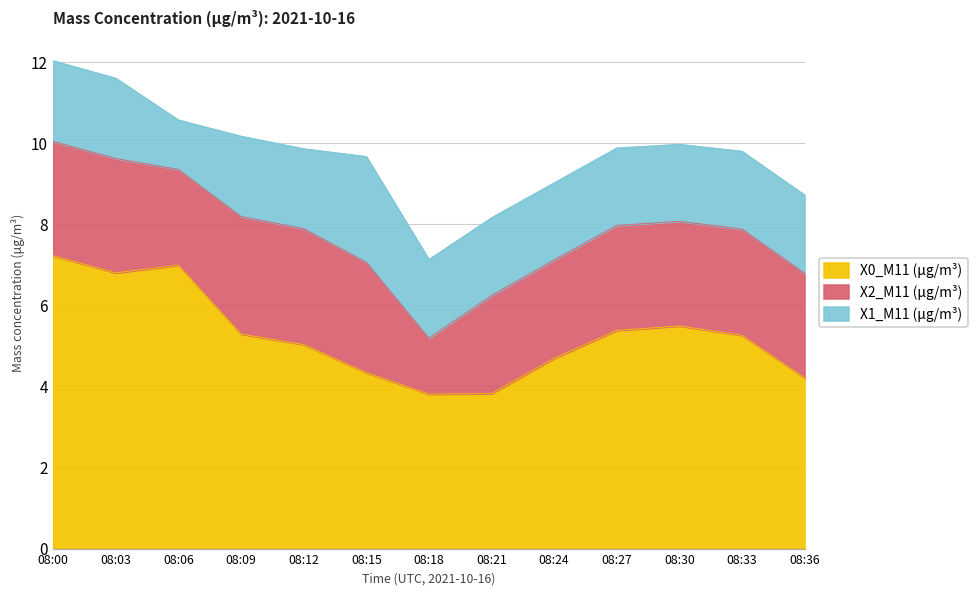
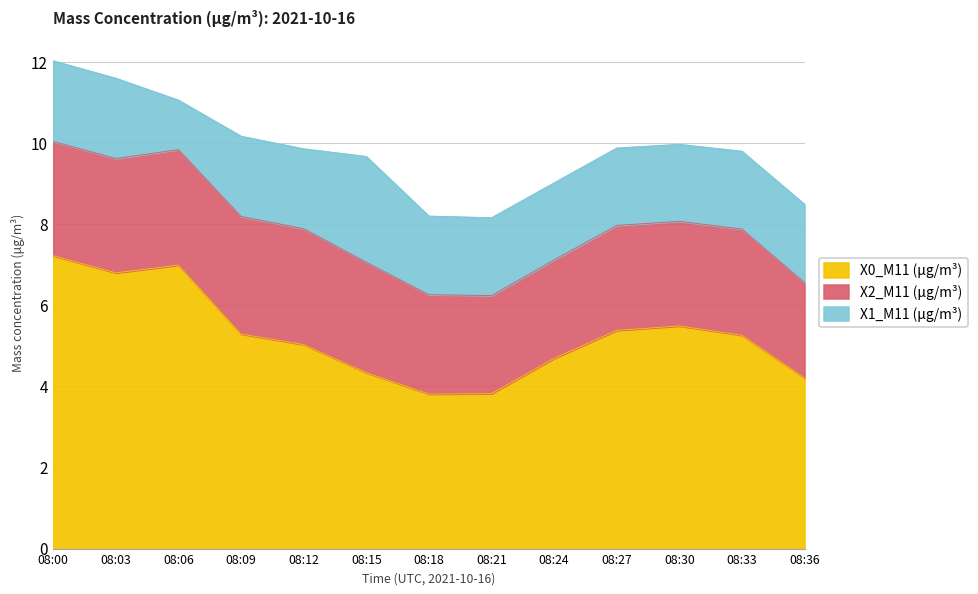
  {
    "X0_M11 (μg/m³)": {
      "08:00": 7.2,
      "08:03": 6.8,
      "08:06": 7.0,
      "08:09": 5.3,
      "08:12": 5.0,
      "08:15": 4.3,
      "08:18": 3.8,
      "08:21": 3.8,
      "08:24": 4.7,
      "08:27": 5.4,
      "08:30": 5.5,
      "08:33": 5.3,
      "08:36": 4.2
    },
    "X2_M11 (μg/m³)": {
      "08:00": 2.8,
      "08:03": 2.8,
-     "08:06": 2.4,
+     "08:06": 2.8,
      "08:09": 2.9,
      "08:12": 2.9,
      "08:15": 2.7,
-     "08:18": 1.4,
+     "08:18": 2.4,
      "08:21": 2.4,
      "08:24": 2.4,
      "08:27": 2.6,
      "08:30": 2.6,
      "08:33": 2.6,
-     "08:36": 2.6
+     "08:36": 2.4
    },
    "X1_M11 (μg/m³)": {
      "08:00": 2.0,
      "08:03": 2.0,
      "08:06": 1.2,
      "08:09": 2.0,
      "08:12": 2.0,
      "08:15": 2.6,
      "08:18": 1.9,
      "08:21": 1.9,
      "08:24": 1.9,
      "08:27": 1.9,
      "08:30": 1.9,
      "08:33": 1.9,
      "08:36": 1.9
    }
  }
